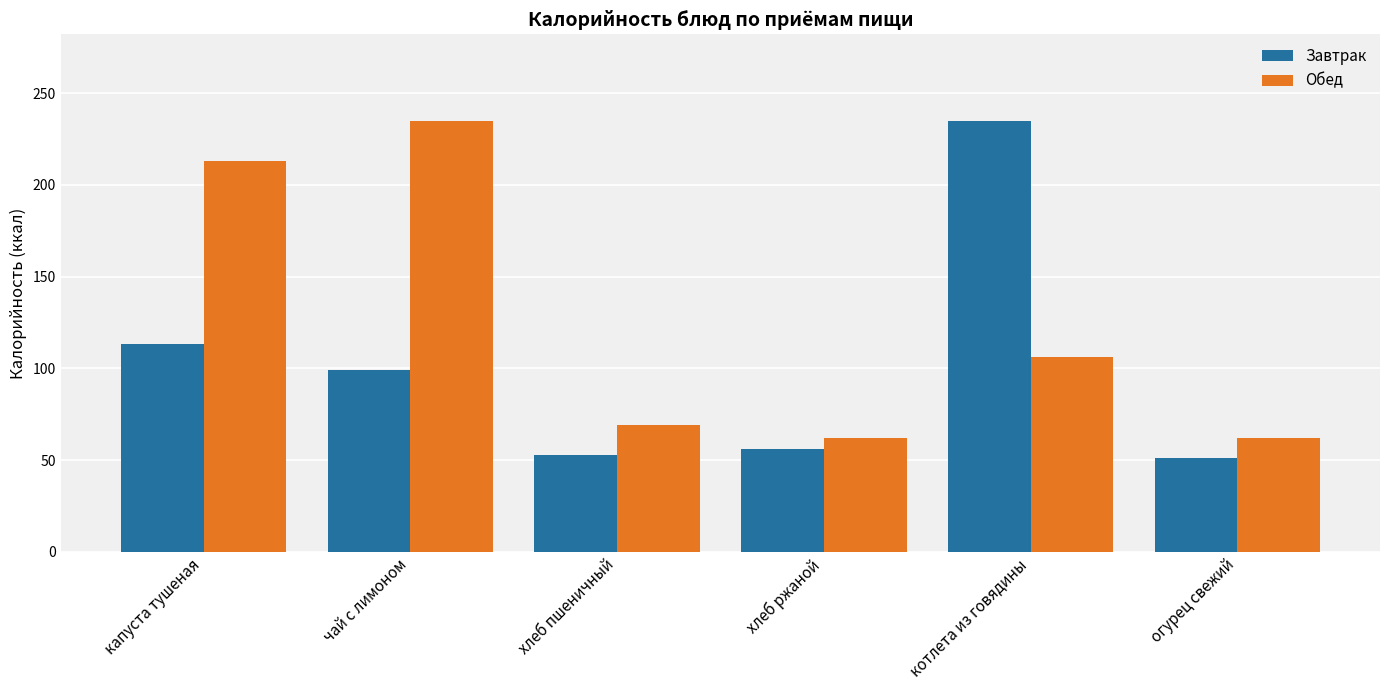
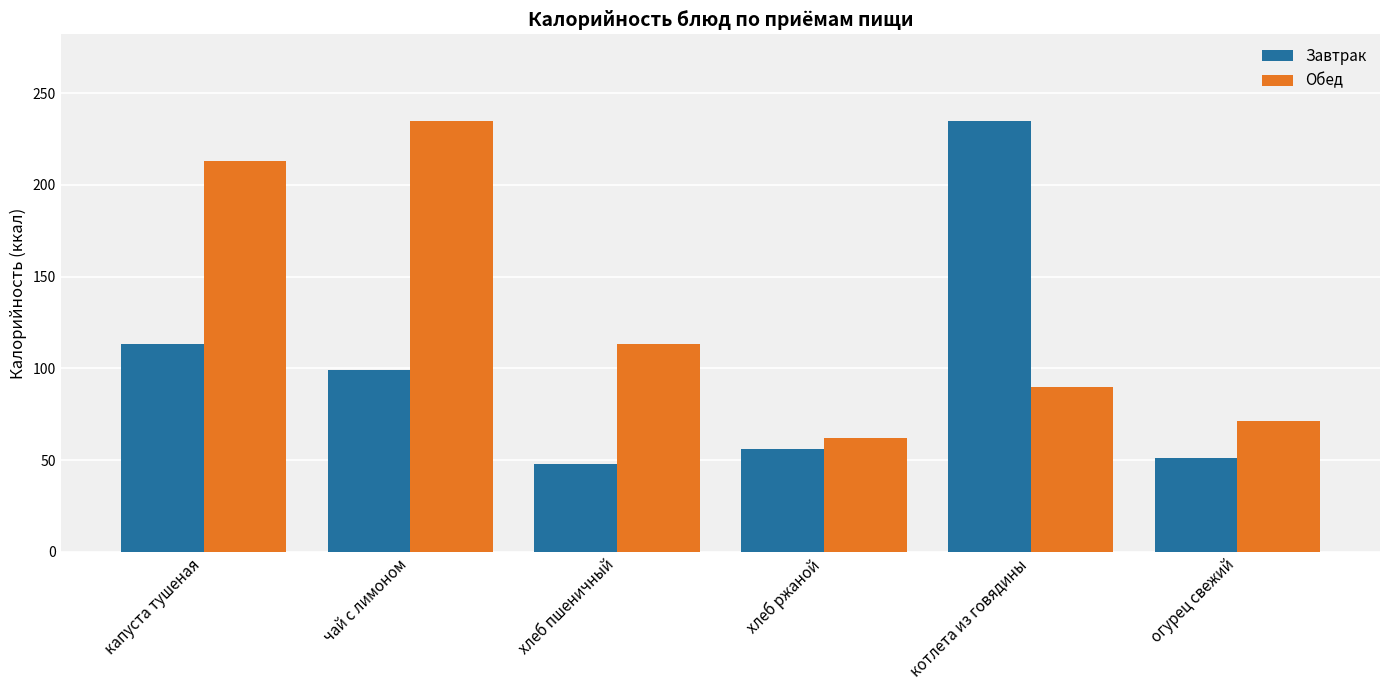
  {
    "Завтрак": {
      "капуста тушеная": 113,
      "чай с лимоном": 99,
-     "хлеб пшеничный": 53,
+     "хлеб пшеничный": 48,
      "хлеб ржаной": 56,
      "котлета из говядины": 235,
      "огурец свежий": 51
    },
    "Обед": {
      "капуста тушеная": 213,
      "чай с лимоном": 235,
-     "хлеб пшеничный": 69,
+     "хлеб пшеничный": 113,
      "хлеб ржаной": 62,
-     "котлета из говядины": 106,
-     "огурец свежий": 62
+     "котлета из говядины": 90,
+     "огурец свежий": 71
    }
  }
